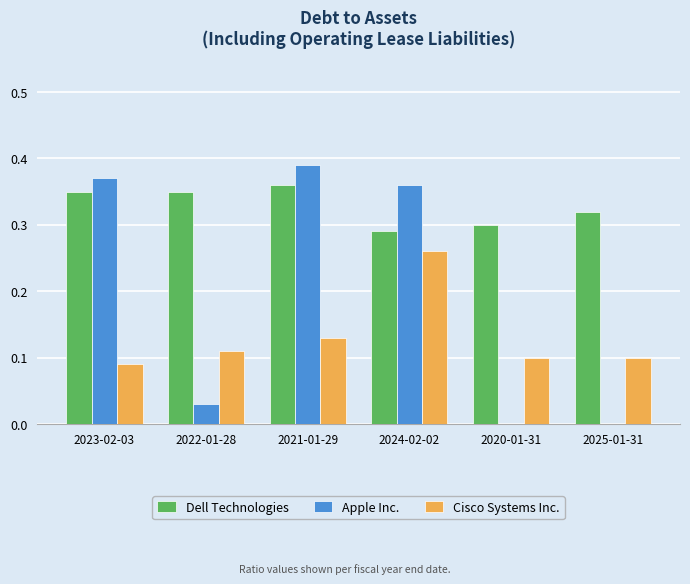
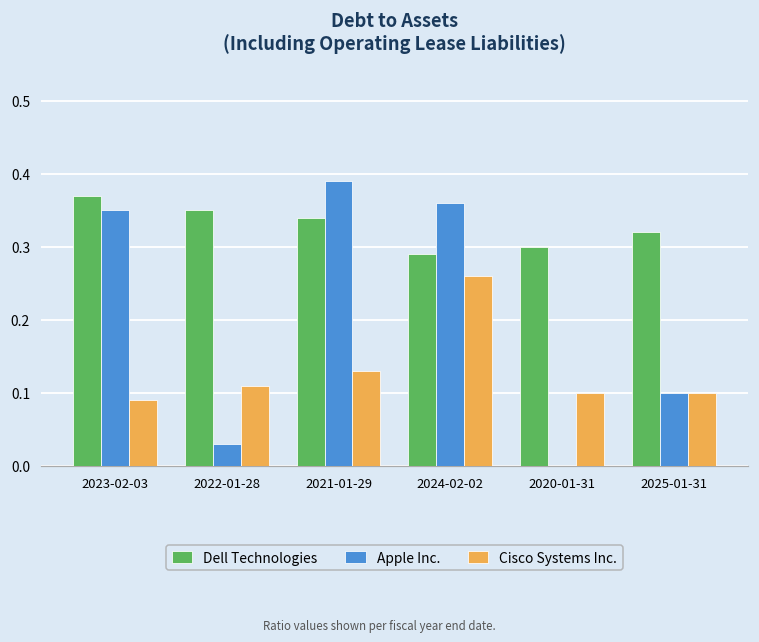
  {
    "Dell Technologies": {
-     "2023-02-03": 0.35,
+     "2023-02-03": 0.37,
      "2022-01-28": 0.35,
-     "2021-01-29": 0.36,
+     "2021-01-29": 0.34,
      "2024-02-02": 0.29,
      "2020-01-31": 0.30,
      "2025-01-31": 0.32
    },
    "Apple Inc.": {
-     "2023-02-03": 0.37,
+     "2023-02-03": 0.35,
      "2022-01-28": 0.03,
      "2021-01-29": 0.39,
      "2024-02-02": 0.36,
      "2020-01-31": 0.00,
-     "2025-01-31": 0.0
+     "2025-01-31": 0.1
    },
    "Cisco Systems Inc.": {
      "2023-02-03": 0.09,
      "2022-01-28": 0.11,
      "2021-01-29": 0.13,
      "2024-02-02": 0.26,
      "2020-01-31": 0.10,
      "2025-01-31": 0.10
    }
  }
